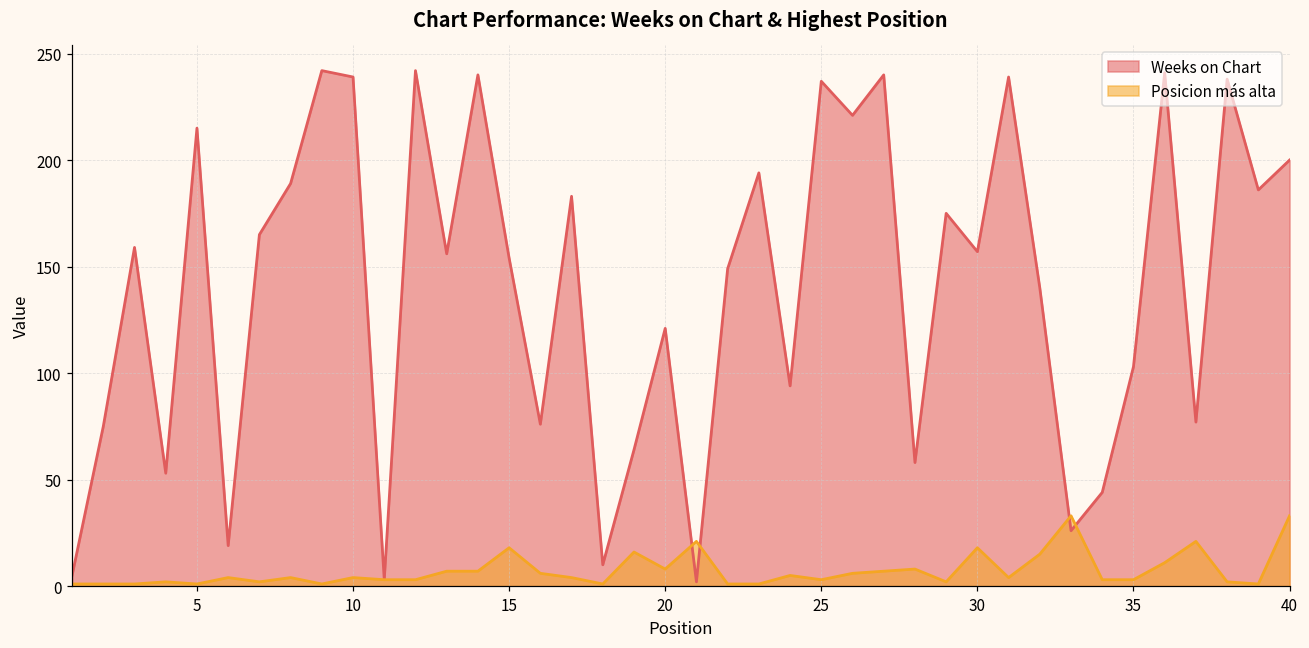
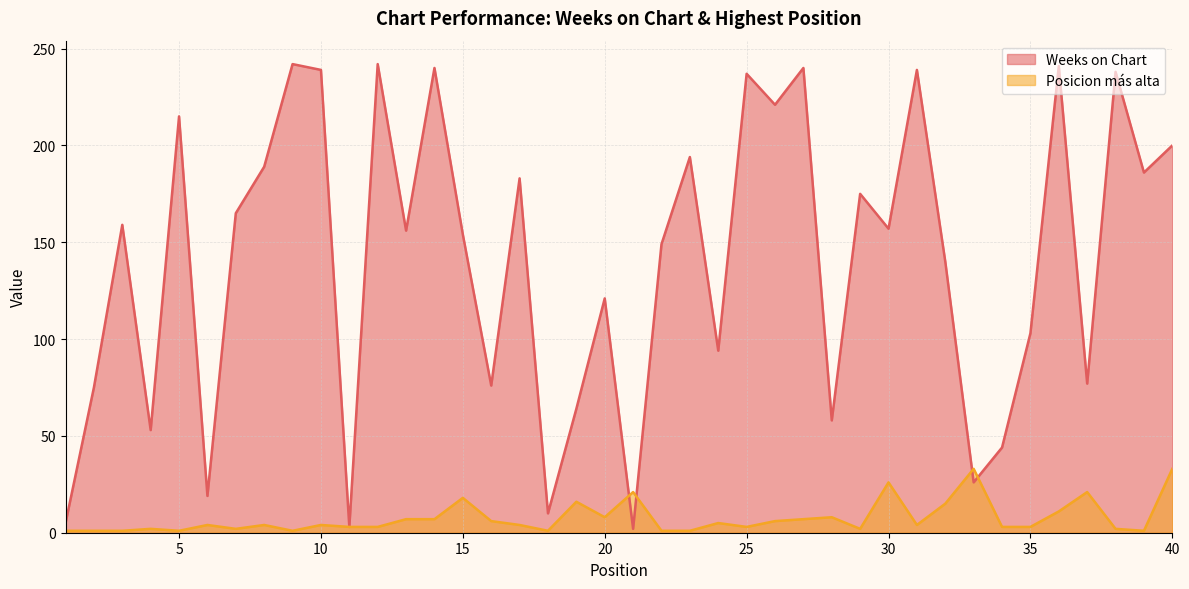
  {
    "Weeks on Chart": {
      "5": 215,
      "10": 239,
      "15": 154,
      "20": 121,
      "25": 237,
      "30": 157,
      "35": 103,
      "40": 200
    },
    "Posicion más alta": {
      "5": 1,
      "10": 4,
      "15": 18,
      "20": 8,
      "25": 3,
-     "30": 18,
+     "30": 26,
      "35": 3,
      "40": 33
    }
  }
